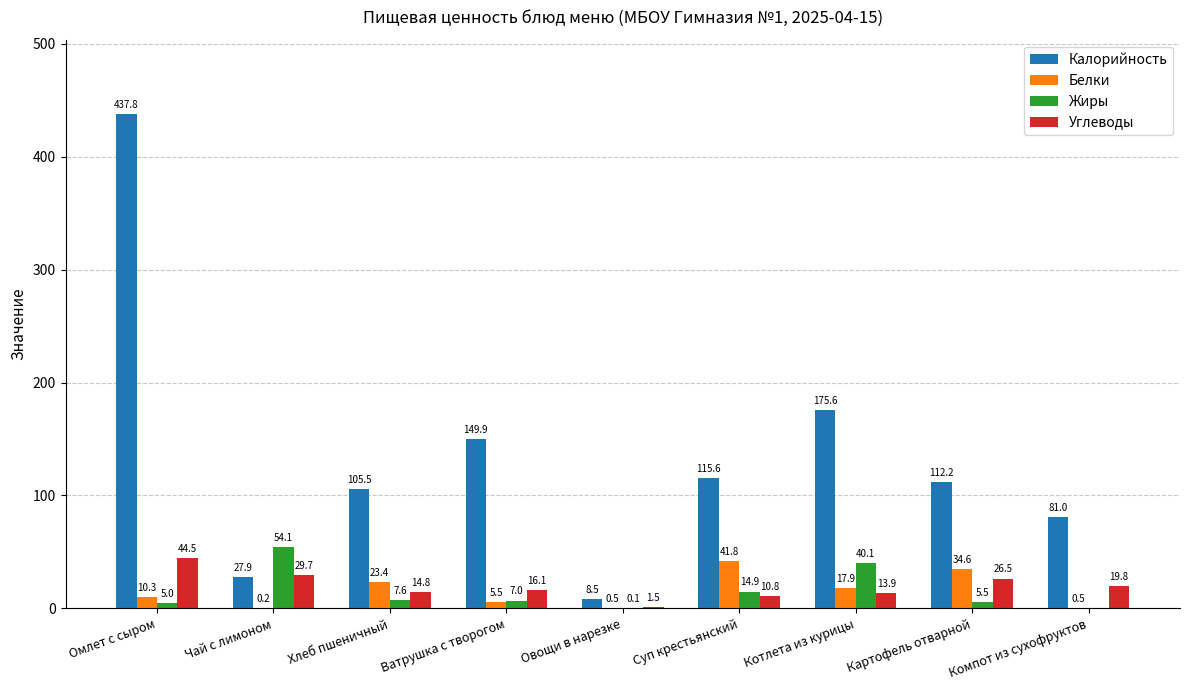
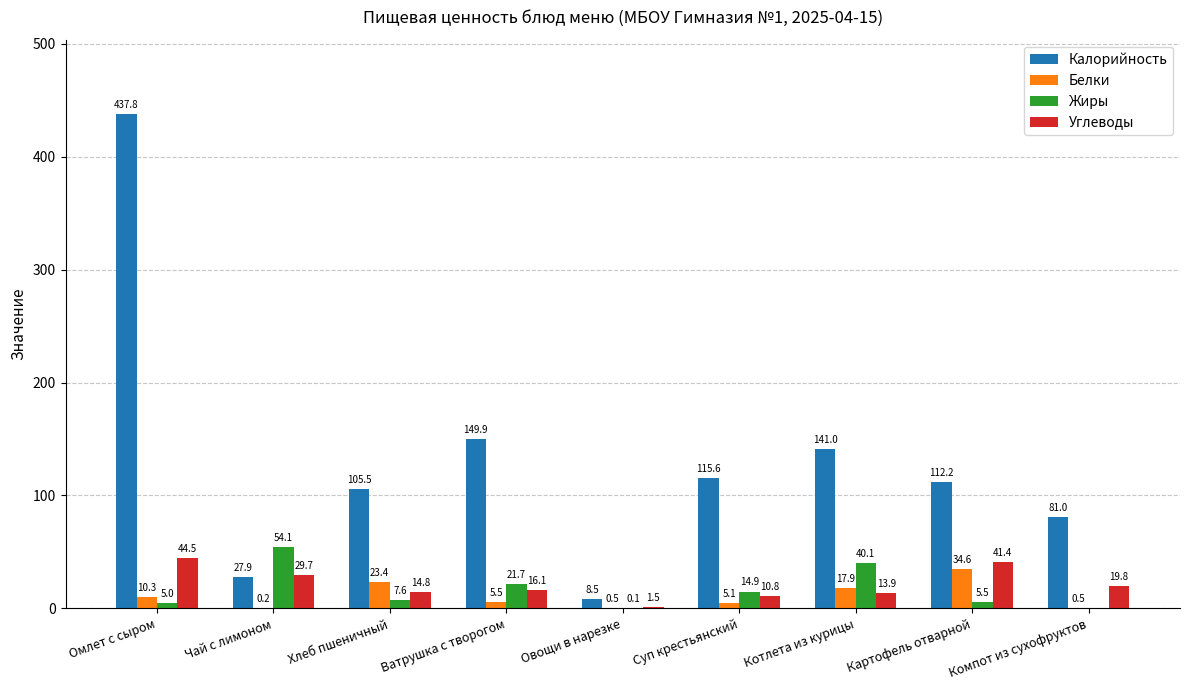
  {
    "Калорийность": {
      "Омлет с сыром": 437.8,
      "Чай с лимоном": 27.9,
      "Хлеб пшеничный": 105.5,
      "Ватрушка с творогом": 149.9,
      "Овощи в нарезке": 8.5,
      "Суп крестьянский": 115.6,
-     "Котлета из курицы": 175.6,
+     "Котлета из курицы": 141.0,
      "Картофель отварной": 112.2,
      "Компот из сухофруктов": 81.0
    },
    "Белки": {
      "Омлет с сыром": 10.3,
      "Чай с лимоном": 0.2,
      "Хлеб пшеничный": 23.4,
      "Ватрушка с творогом": 5.5,
      "Овощи в нарезке": 0.5,
-     "Суп крестьянский": 41.8,
+     "Суп крестьянский": 5.1,
      "Котлета из курицы": 17.9,
      "Картофель отварной": 34.6,
      "Компот из сухофруктов": 0.5
    },
    "Жиры": {
      "Омлет с сыром": 5.0,
      "Чай с лимоном": 54.1,
      "Хлеб пшеничный": 7.6,
-     "Ватрушка с творогом": 7.0,
+     "Ватрушка с творогом": 21.7,
      "Овощи в нарезке": 0.1,
      "Суп крестьянский": 14.9,
      "Котлета из курицы": 40.1,
      "Картофель отварной": 5.5
    },
    "Углеводы": {
      "Омлет с сыром": 44.5,
      "Чай с лимоном": 29.7,
      "Хлеб пшеничный": 14.8,
      "Ватрушка с творогом": 16.1,
      "Овощи в нарезке": 1.5,
      "Суп крестьянский": 10.8,
      "Котлета из курицы": 13.9,
-     "Картофель отварной": 26.5,
+     "Картофель отварной": 41.4,
      "Компот из сухофруктов": 19.8
    }
  }
